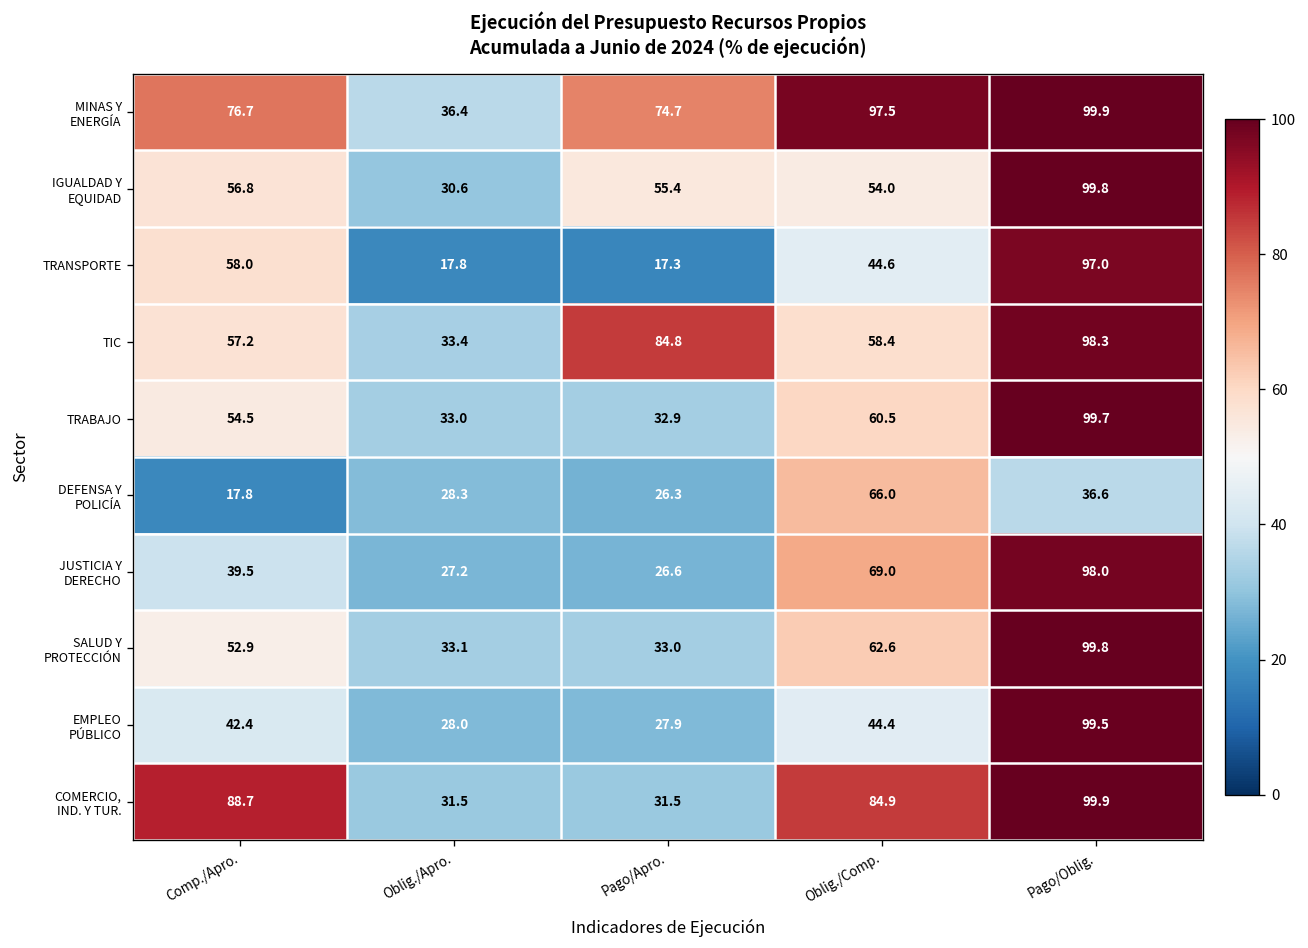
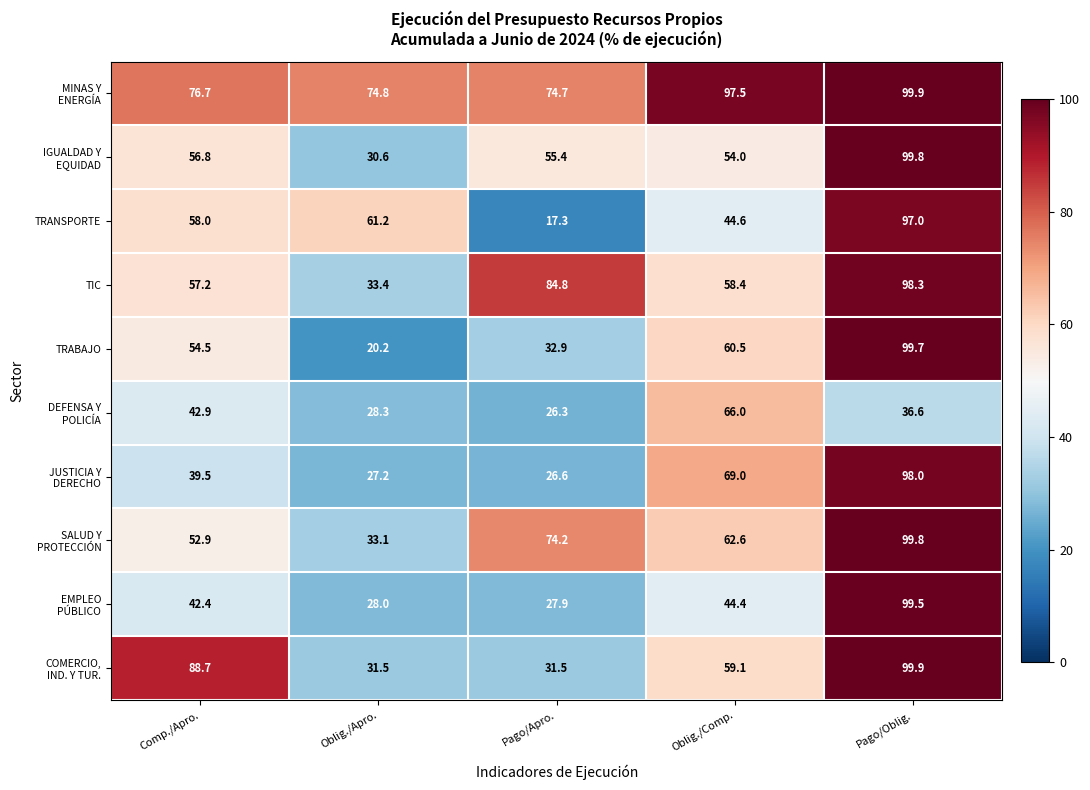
  {
    "MINAS Y ENERGÍA": {
      "Comp./Apro.": 76.7,
-     "Oblig./Apro.": 36.4,
+     "Oblig./Apro.": 74.8,
      "Pago/Apro.": 74.7,
      "Oblig./Comp.": 97.5,
      "Pago/Oblig.": 99.9
    },
    "IGUALDAD Y EQUIDAD": {
      "Comp./Apro.": 56.8,
      "Oblig./Apro.": 30.6,
      "Pago/Apro.": 55.4,
      "Oblig./Comp.": 54.0,
      "Pago/Oblig.": 99.8
    },
    "TRANSPORTE": {
      "Comp./Apro.": 58.0,
-     "Oblig./Apro.": 17.8,
+     "Oblig./Apro.": 61.2,
      "Pago/Apro.": 17.3,
      "Oblig./Comp.": 44.6,
      "Pago/Oblig.": 97.0
    },
    "TIC": {
      "Comp./Apro.": 57.2,
      "Oblig./Apro.": 33.4,
      "Pago/Apro.": 84.8,
      "Oblig./Comp.": 58.4,
      "Pago/Oblig.": 98.3
    },
    "TRABAJO": {
      "Comp./Apro.": 54.5,
-     "Oblig./Apro.": 33.0,
+     "Oblig./Apro.": 20.2,
      "Pago/Apro.": 32.9,
      "Oblig./Comp.": 60.5,
      "Pago/Oblig.": 99.7
    },
    "DEFENSA Y POLICÍA": {
-     "Comp./Apro.": 17.8,
+     "Comp./Apro.": 42.9,
      "Oblig./Apro.": 28.3,
      "Pago/Apro.": 26.3,
      "Oblig./Comp.": 66.0,
      "Pago/Oblig.": 36.6
    },
    "JUSTICIA Y DERECHO": {
      "Comp./Apro.": 39.5,
      "Oblig./Apro.": 27.2,
      "Pago/Apro.": 26.6,
      "Oblig./Comp.": 69.0,
      "Pago/Oblig.": 98.0
    },
    "SALUD Y PROTECCIÓN": {
      "Comp./Apro.": 52.9,
      "Oblig./Apro.": 33.1,
-     "Pago/Apro.": 33.0,
+     "Pago/Apro.": 74.2,
      "Oblig./Comp.": 62.6,
      "Pago/Oblig.": 99.8
    },
    "EMPLEO PÚBLICO": {
      "Comp./Apro.": 42.4,
      "Oblig./Apro.": 28.0,
      "Pago/Apro.": 27.9,
      "Oblig./Comp.": 44.4,
      "Pago/Oblig.": 99.5
    },
    "COMERCIO, IND. Y TUR.": {
      "Comp./Apro.": 88.7,
      "Oblig./Apro.": 31.5,
      "Pago/Apro.": 31.5,
-     "Oblig./Comp.": 84.9,
+     "Oblig./Comp.": 59.1,
      "Pago/Oblig.": 99.9
    }
  }
